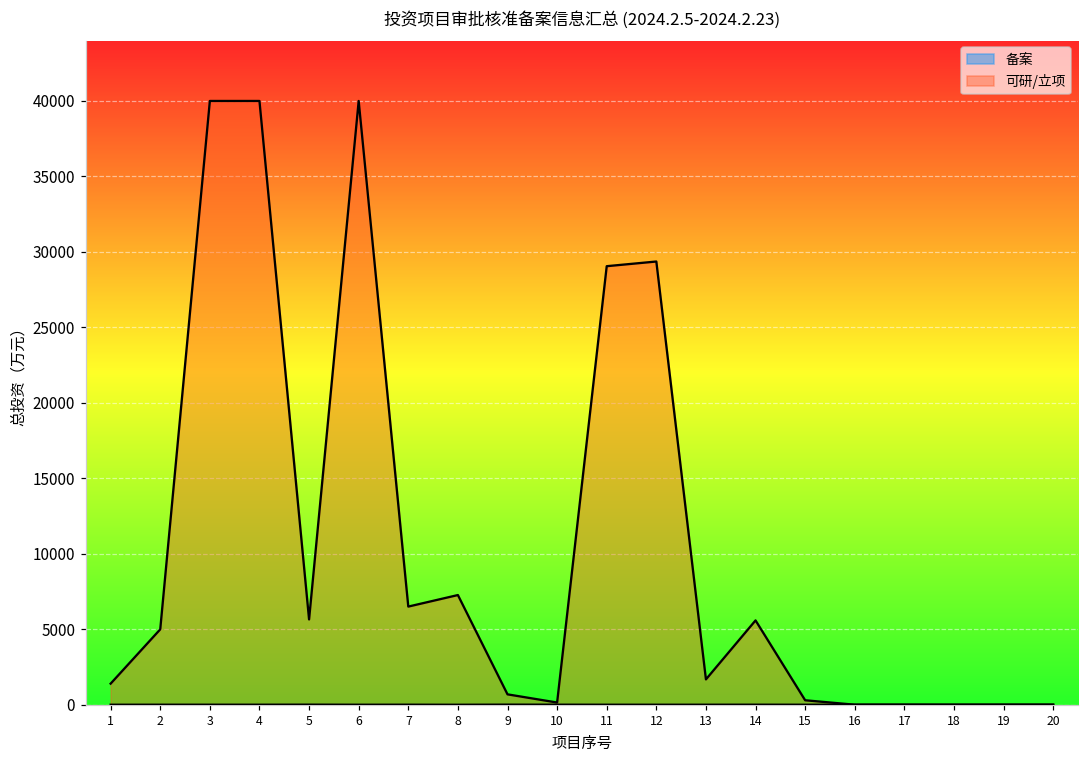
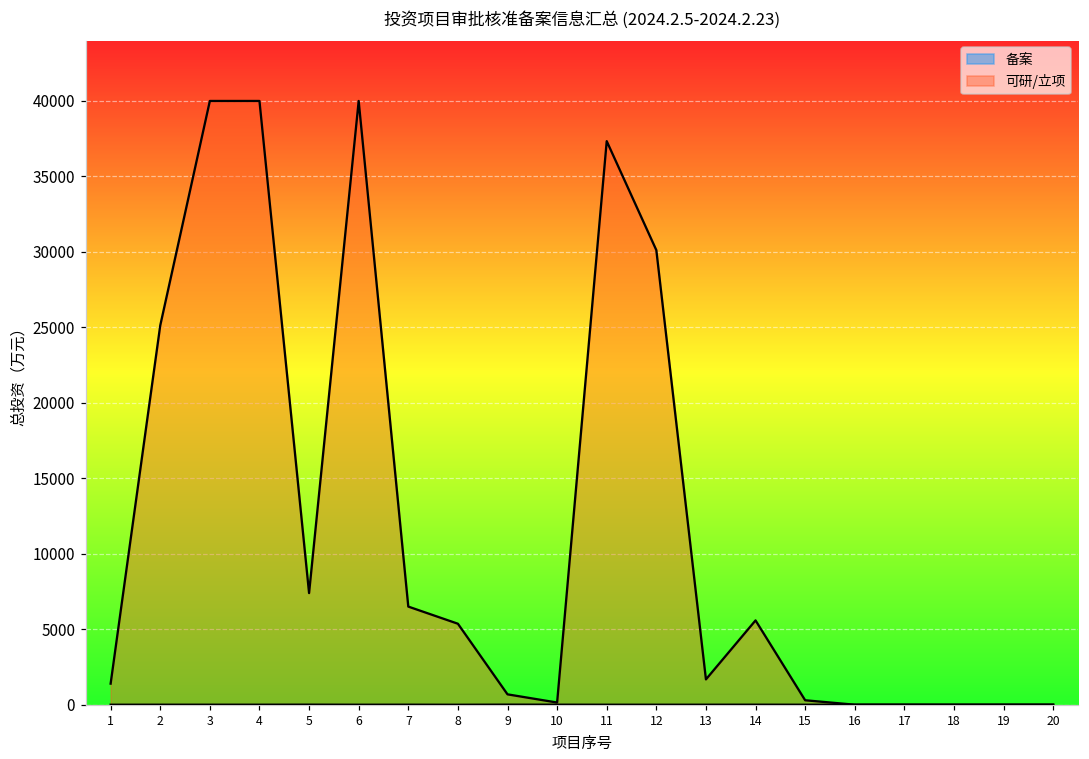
  {
    "备案": {
      "1": 0,
      "2": 0,
      "3": 0,
      "4": 0,
      "5": 0,
      "6": 0,
      "7": 0,
      "8": 0,
      "9": 0,
      "11": 0,
      "12": 0,
      "13": 0,
      "14": 0,
      "15": 0
    },
    "可研/立项": {
      "1": 1400,
-     "2": 5000,
+     "2": 25100,
      "3": 40000,
      "4": 40000,
-     "5": 5700,
+     "5": 7400,
      "6": 40000,
      "7": 6500,
-     "8": 7300,
+     "8": 5400,
      "9": 700,
-     "11": 29100,
-     "12": 29400,
+     "11": 37300,
+     "12": 30100,
      "13": 1700,
      "14": 5600,
      "15": 300
    }
  }
